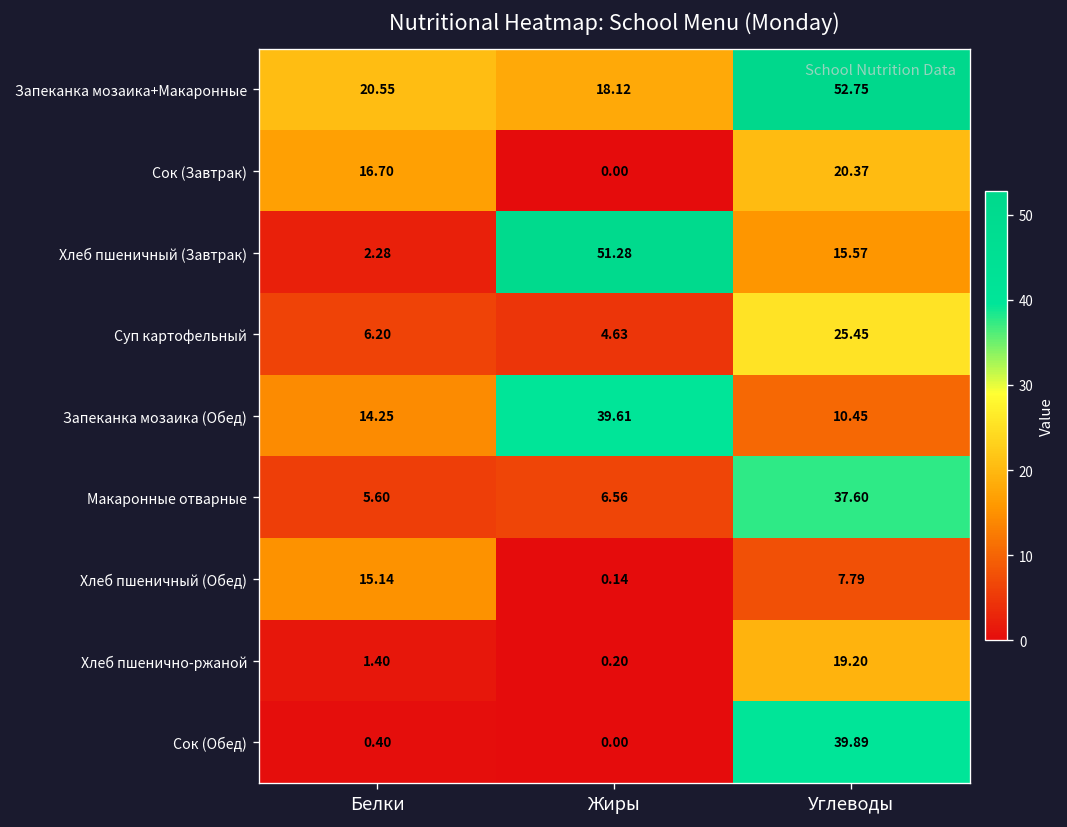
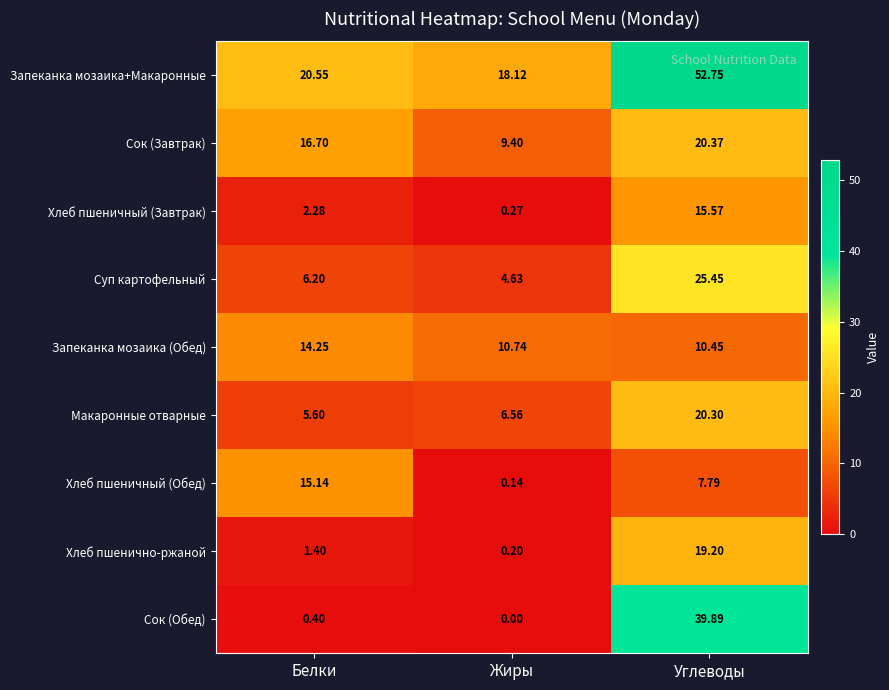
  {
    "Запеканка мозаика+Макаронные": {
      "Белки": 20.55,
      "Жиры": 18.12
    },
    "Сок (Завтрак)": {
      "Белки": 16.70,
-     "Жиры": 0.00,
+     "Жиры": 9.40,
      "Углеводы": 20.37
    },
    "Хлеб пшеничный (Завтрак)": {
      "Белки": 2.28,
-     "Жиры": 51.28,
+     "Жиры": 0.27,
      "Углеводы": 15.57
    },
    "Суп картофельный": {
      "Белки": 6.20,
      "Жиры": 4.63,
      "Углеводы": 25.45
    },
    "Запеканка мозаика (Обед)": {
      "Белки": 14.25,
-     "Жиры": 39.61,
+     "Жиры": 10.74,
      "Углеводы": 10.45
    },
    "Макаронные отварные": {
      "Белки": 5.60,
      "Жиры": 6.56,
-     "Углеводы": 37.60
+     "Углеводы": 20.30
    },
    "Хлеб пшеничный (Обед)": {
      "Белки": 15.14,
      "Жиры": 0.14,
      "Углеводы": 7.79
    },
    "Хлеб пшенично-ржаной": {
      "Белки": 1.40,
      "Жиры": 0.20,
      "Углеводы": 19.20
    },
    "Сок (Обед)": {
      "Белки": 0.40,
      "Жиры": 0.00,
      "Углеводы": 39.89
    }
  }
